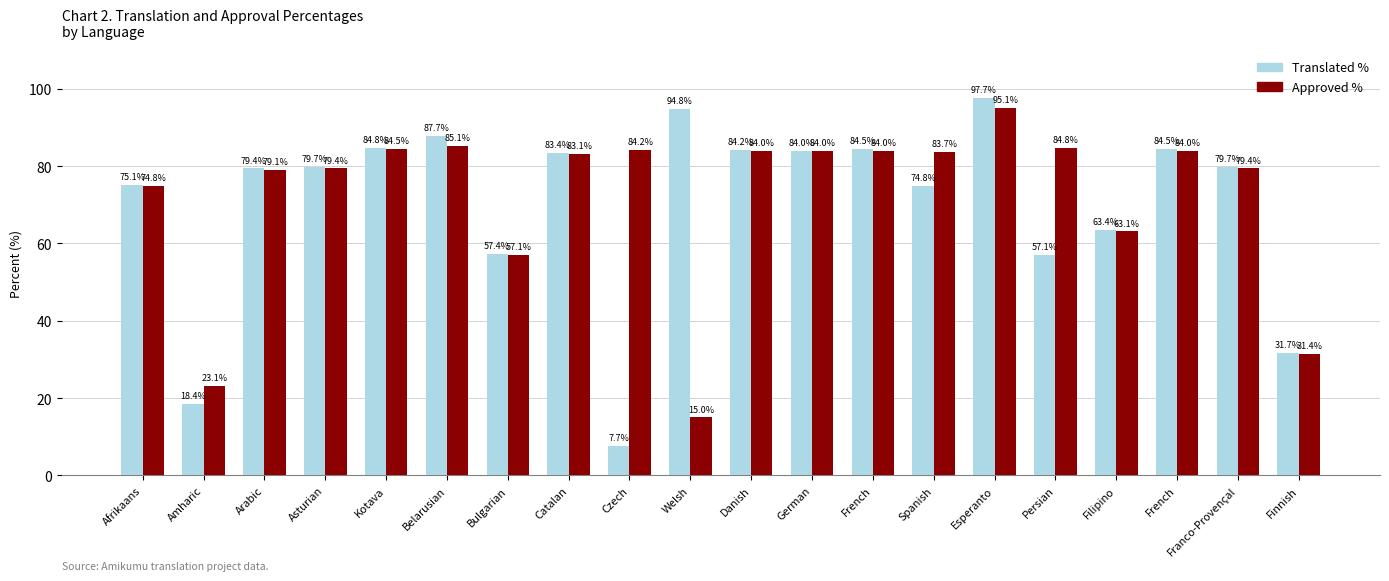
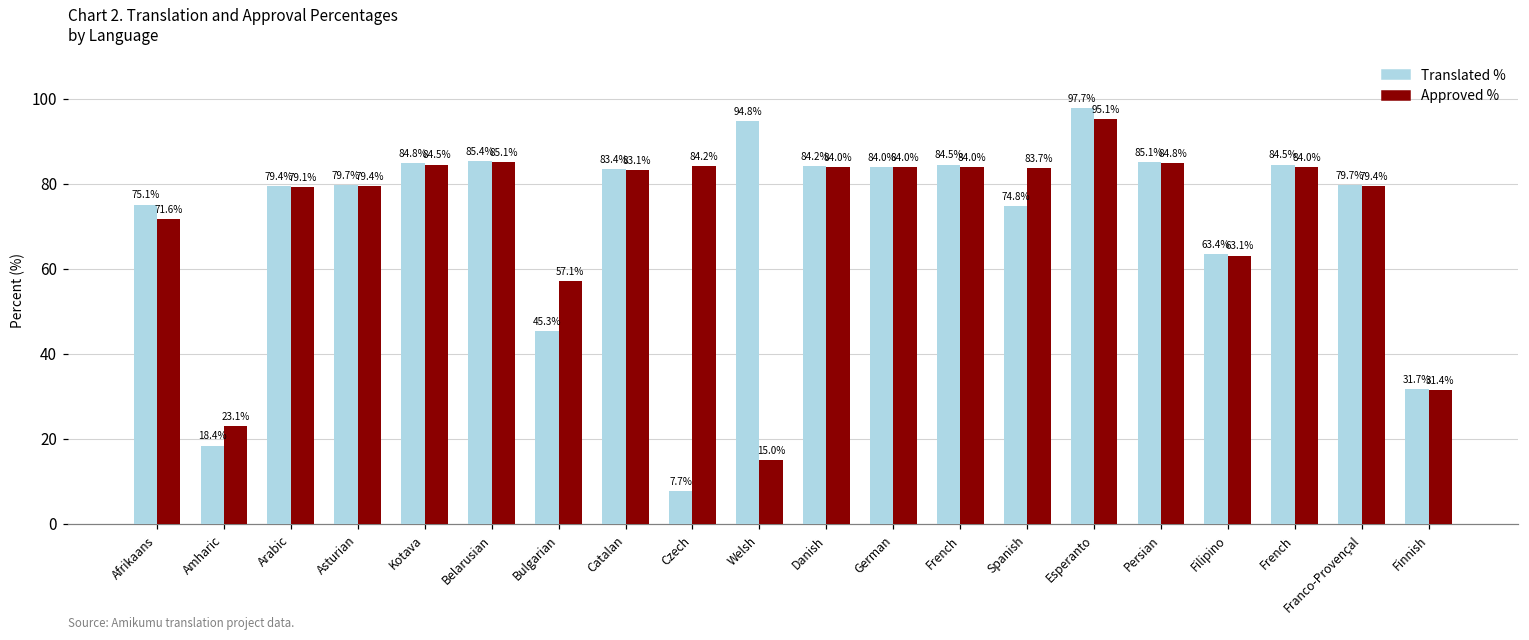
  {
    "Translated %": {
      "Afrikaans": "75.1%",
      "Amharic": "18.4%",
-     "Belarusian": "87.7%",
-     "Bulgarian": "57.4%",
+     "Belarusian": "85.4%",
+     "Bulgarian": "45.3%",
      "Czech": "7.7%",
      "Welsh": "94.8%",
      "Spanish": "74.8%",
      "Esperanto": "97.7%",
-     "Persian": "57.1%"
+     "Persian": "85.1%"
    },
    "Approved %": {
-     "Afrikaans": "74.8%",
+     "Afrikaans": "71.6%",
      "Amharic": "23.1%",
      "Bulgarian": "57.1%",
      "Czech": "84.2%",
      "Welsh": "15.0%",
      "Spanish": "83.7%",
      "Esperanto": "95.1%"
    }
  }
